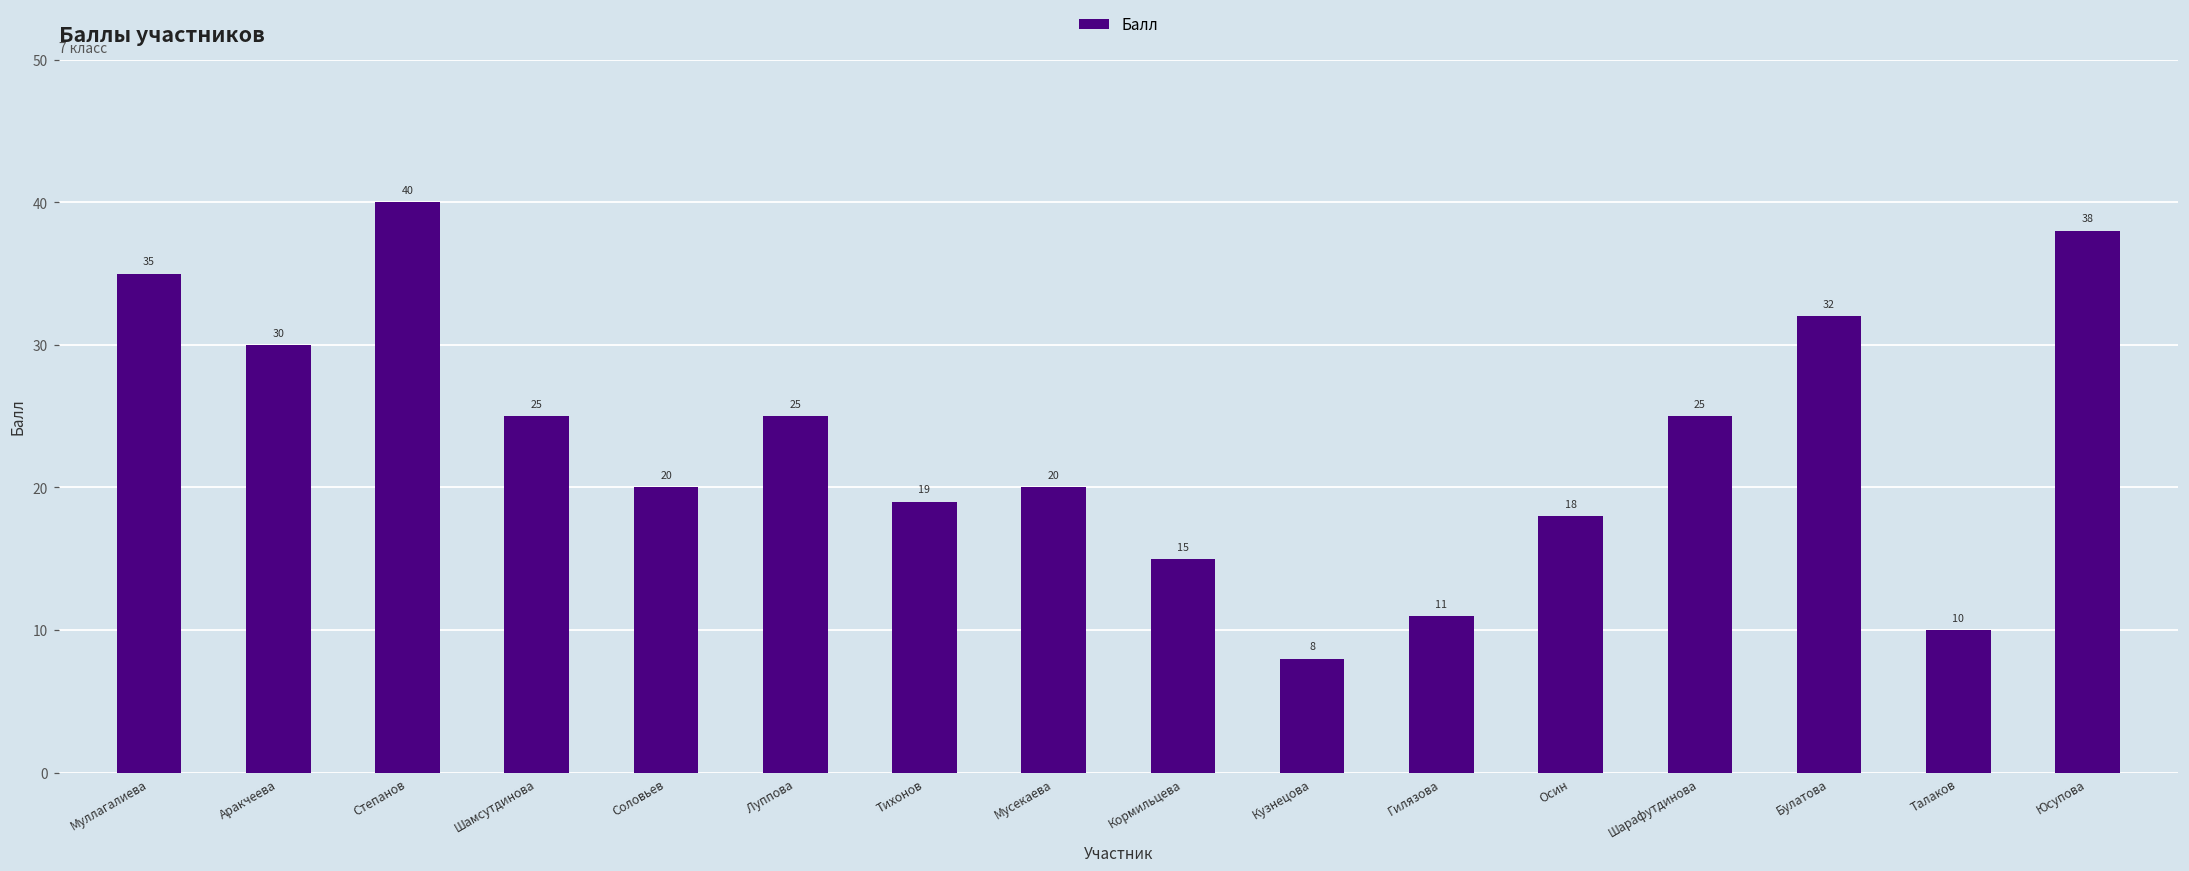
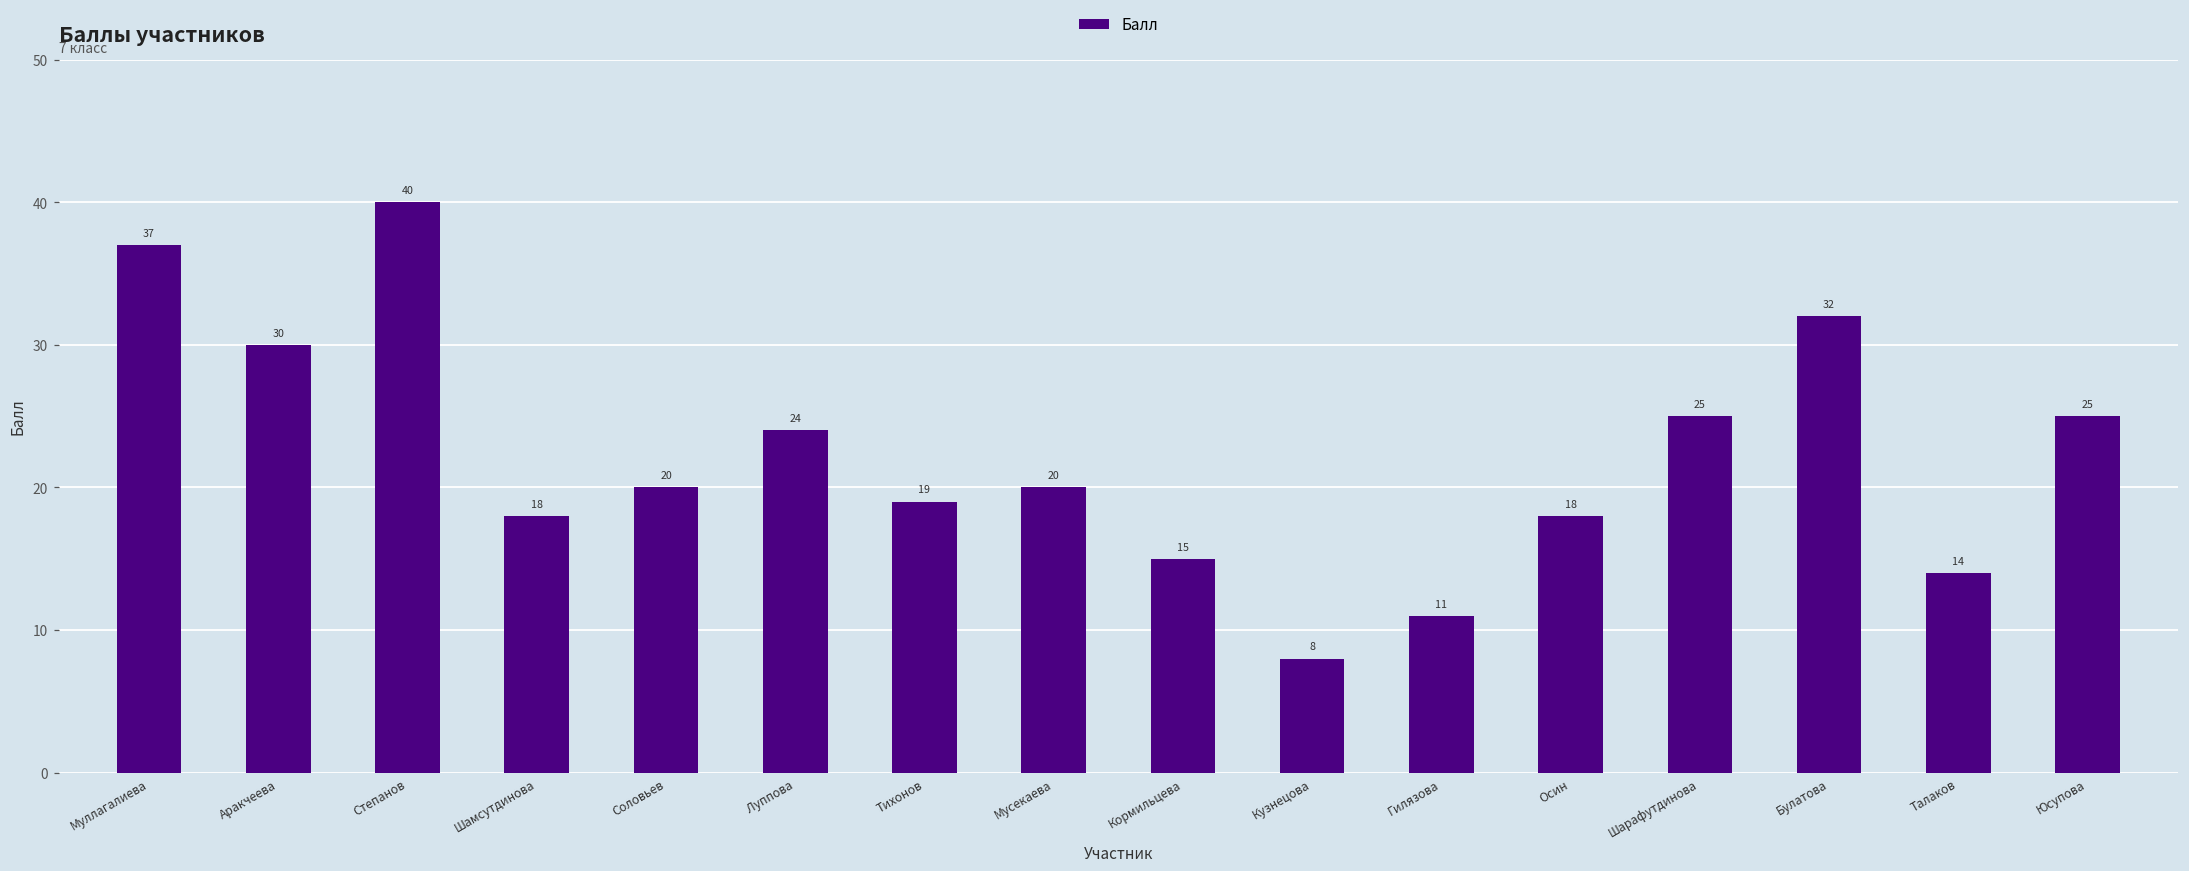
  {
-   "Муллагалиева": 35,
+   "Муллагалиева": 37,
    "Аракчеева": 30,
    "Степанов": 40,
-   "Шамсутдинова": 25,
+   "Шамсутдинова": 18,
    "Соловьев": 20,
-   "Луппова": 25,
+   "Луппова": 24,
    "Тихонов": 19,
    "Мусекаева": 20,
    "Кормильцева": 15,
    "Кузнецова": 8,
    "Гилязова": 11,
    "Осин": 18,
    "Шарафутдинова": 25,
    "Булатова": 32,
-   "Талаков": 10,
-   "Юсупова": 38
+   "Талаков": 14,
+   "Юсупова": 25
  }
